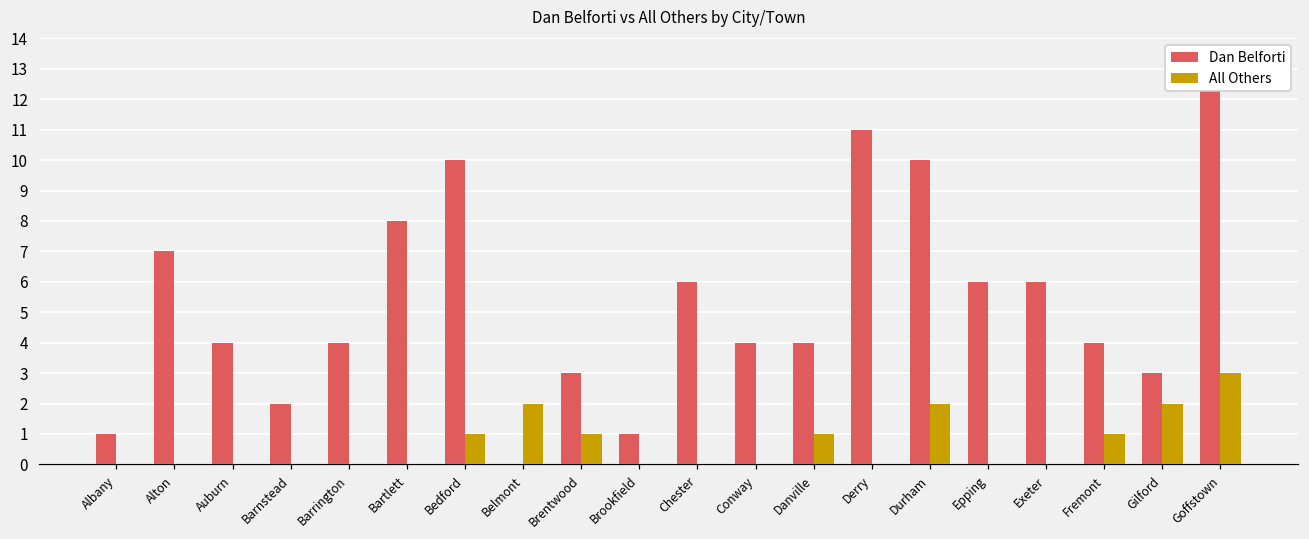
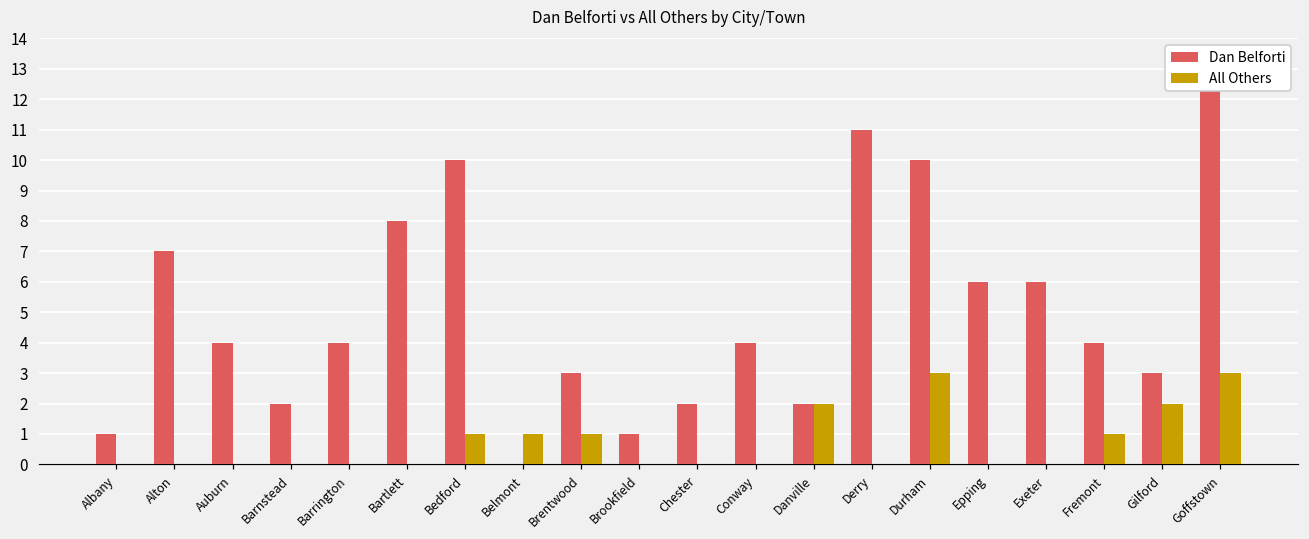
  {
    "Dan Belforti": {
      "Albany": 1,
      "Alton": 7,
      "Auburn": 4,
      "Barnstead": 2,
      "Barrington": 4,
      "Bartlett": 8,
      "Bedford": 10,
      "Belmont": 0,
      "Brentwood": 3,
      "Brookfield": 1,
-     "Chester": 6,
+     "Chester": 2,
      "Conway": 4,
-     "Danville": 4,
+     "Danville": 2,
      "Derry": 11,
      "Durham": 10,
      "Epping": 6,
      "Exeter": 6,
      "Fremont": 4,
      "Gilford": 3
    },
    "All Others": {
      "Albany": 0,
      "Alton": 0,
      "Auburn": 0,
      "Barnstead": 0,
      "Barrington": 0,
      "Bartlett": 0,
      "Bedford": 1,
-     "Belmont": 2,
+     "Belmont": 1,
      "Brentwood": 1,
      "Brookfield": 0,
      "Chester": 0,
      "Conway": 0,
-     "Danville": 1,
+     "Danville": 2,
      "Derry": 0,
-     "Durham": 2,
+     "Durham": 3,
      "Epping": 0,
      "Exeter": 0,
      "Fremont": 1,
      "Gilford": 2,
      "Goffstown": 3
    }
  }
